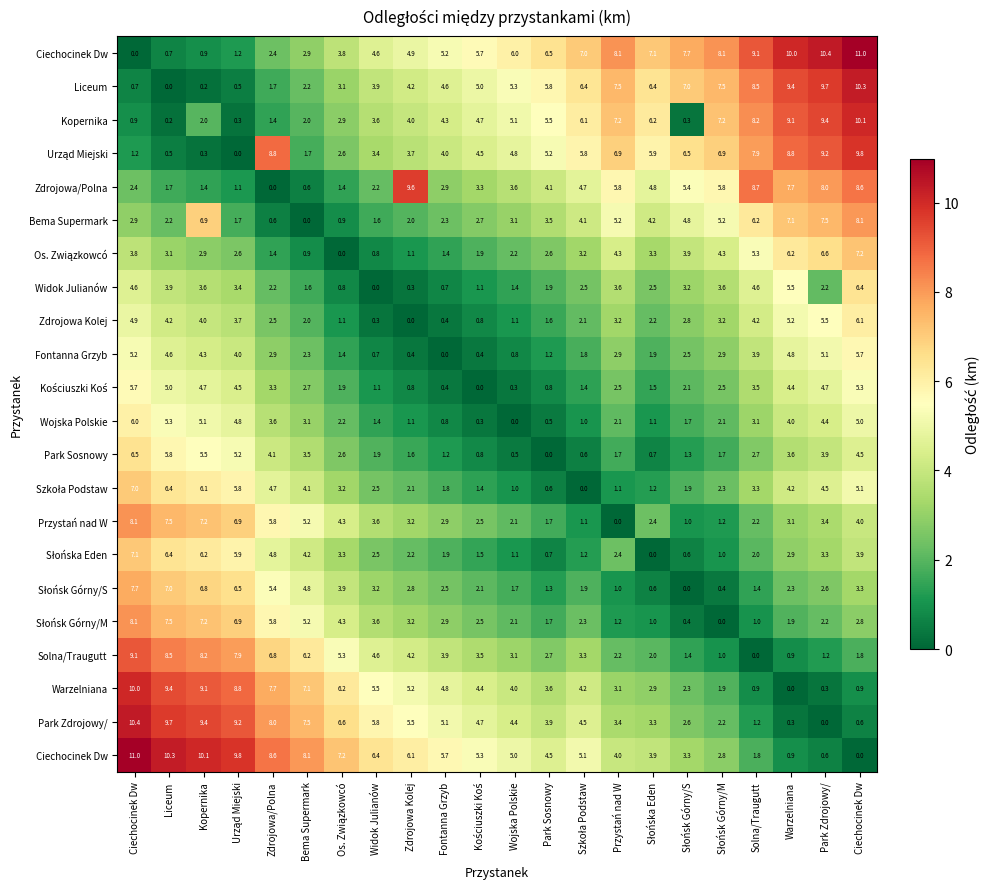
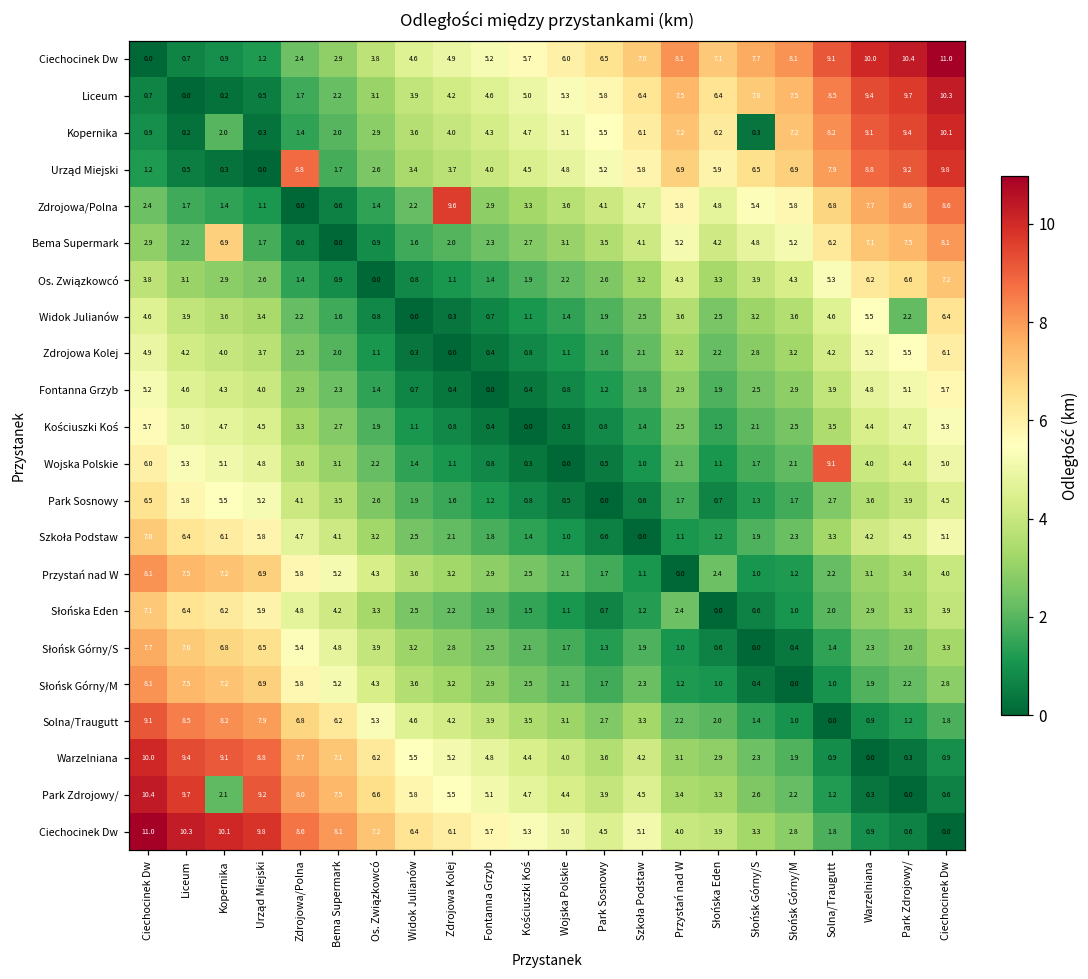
  {
    "Zdrojowa/Polna": {
      "Liceum": 1.7,
      "Kopernika": 1.4,
      "Urząd Miejski": 1.1,
      "Zdrojowa/Polna": 0.0,
      "Bema Supermark": 0.6,
      "Os. Związkowcó": 1.4,
      "Widok Julianów": 2.2,
      "Zdrojowa Kolej": 9.6,
      "Fontanna Grzyb": 2.9,
      "Kościuszki Koś": 3.3,
      "Wojska Polskie": 3.6,
      "Park Sosnowy": 4.1,
      "Szkoła Podstaw": 4.7,
      "Przystań nad W": 5.8,
      "Słońska Eden": 4.8,
      "Słońsk Górny/S": 5.4,
      "Słońsk Górny/M": 5.8,
-     "Solna/Traugutt": 8.7,
+     "Solna/Traugutt": 6.8,
      "Warzelniana": 7.7,
      "Park Zdrojowy/": 8.0
    },
    "Wojska Polskie": {
      "Liceum": 5.3,
      "Kopernika": 5.1,
      "Urząd Miejski": 4.8,
      "Zdrojowa/Polna": 3.6,
      "Bema Supermark": 3.1,
      "Os. Związkowcó": 2.2,
      "Widok Julianów": 1.4,
      "Zdrojowa Kolej": 1.1,
      "Fontanna Grzyb": 0.8,
      "Kościuszki Koś": 0.3,
      "Wojska Polskie": 0.0,
      "Park Sosnowy": 0.5,
      "Szkoła Podstaw": 1.0,
      "Przystań nad W": 2.1,
      "Słońska Eden": 1.1,
      "Słońsk Górny/S": 1.7,
      "Słońsk Górny/M": 2.1,
-     "Solna/Traugutt": 3.1,
+     "Solna/Traugutt": 9.1,
      "Warzelniana": 4.0,
      "Park Zdrojowy/": 4.4
    },
    "Park Zdrojowy/": {
      "Liceum": 9.7,
-     "Kopernika": 9.4,
+     "Kopernika": 2.1,
      "Urząd Miejski": 9.2,
      "Zdrojowa/Polna": 8.0,
      "Bema Supermark": 7.5,
      "Os. Związkowcó": 6.6,
      "Widok Julianów": 5.8,
      "Zdrojowa Kolej": 5.5,
      "Fontanna Grzyb": 5.1,
      "Kościuszki Koś": 4.7,
      "Wojska Polskie": 4.4,
      "Park Sosnowy": 3.9,
      "Szkoła Podstaw": 4.5,
      "Przystań nad W": 3.4,
      "Słońska Eden": 3.3,
      "Słońsk Górny/S": 2.6,
      "Słońsk Górny/M": 2.2,
      "Solna/Traugutt": 1.2,
      "Warzelniana": 0.3,
      "Park Zdrojowy/": 0.0
    }
  }
